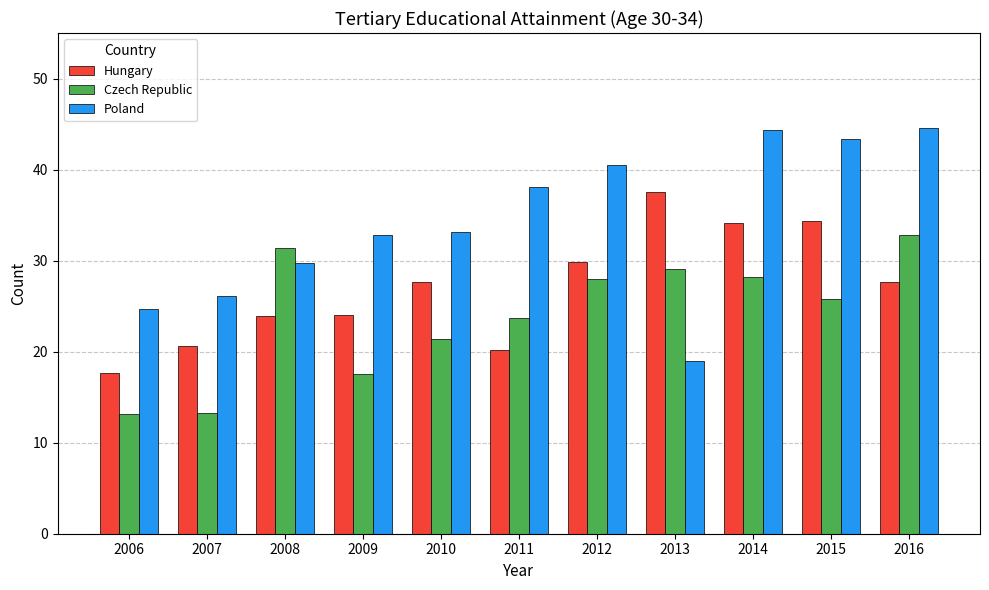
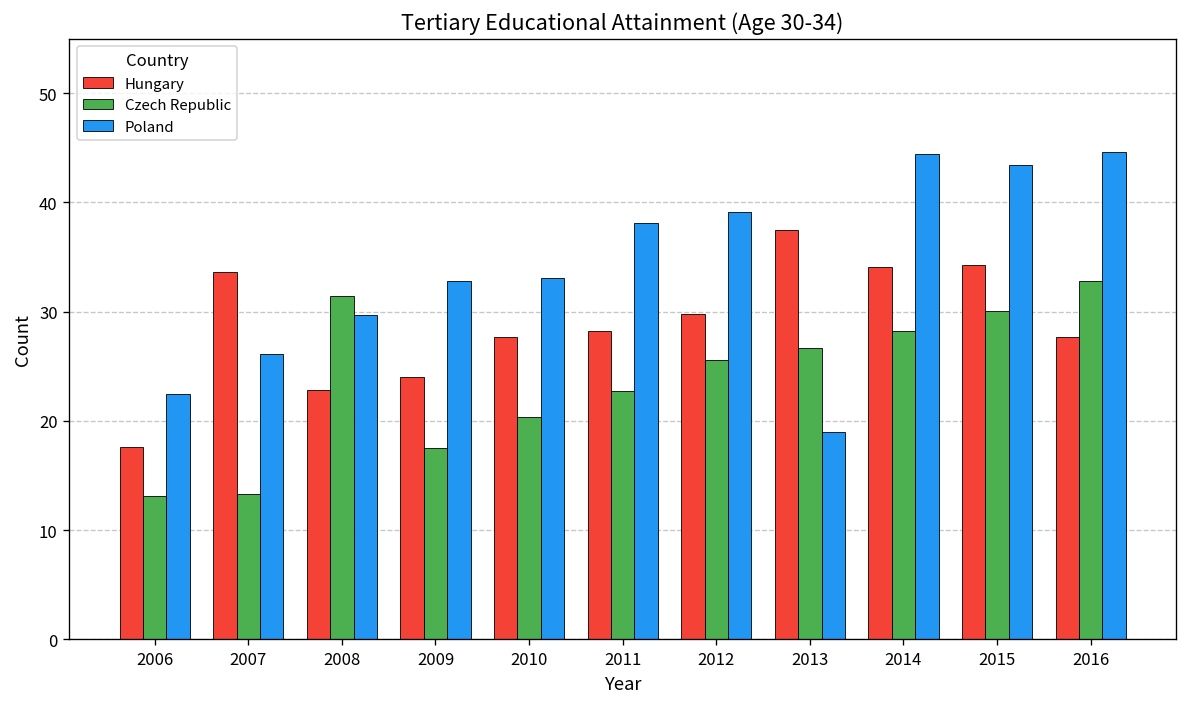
  {
    "Hungary": {
      "2006": 18,
-     "2007": 21,
-     "2008": 24,
+     "2007": 34,
+     "2008": 23,
      "2009": 24,
      "2010": 28,
-     "2011": 20,
+     "2011": 28,
      "2012": 30,
      "2013": 38,
      "2014": 34,
      "2015": 34,
      "2016": 28
    },
    "Czech Republic": {
      "2006": 13,
      "2007": 13,
      "2008": 31,
      "2009": 18,
-     "2010": 21,
-     "2011": 24,
-     "2012": 28,
-     "2013": 29,
+     "2010": 20,
+     "2011": 23,
+     "2012": 26,
+     "2013": 27,
      "2014": 28,
-     "2015": 26,
+     "2015": 30,
      "2016": 33
    },
    "Poland": {
-     "2006": 25,
+     "2006": 23,
      "2007": 26,
      "2008": 30,
      "2009": 33,
      "2010": 33,
      "2011": 38,
-     "2012": 41,
+     "2012": 39,
      "2013": 19,
      "2014": 44,
      "2015": 43,
      "2016": 45
    }
  }
